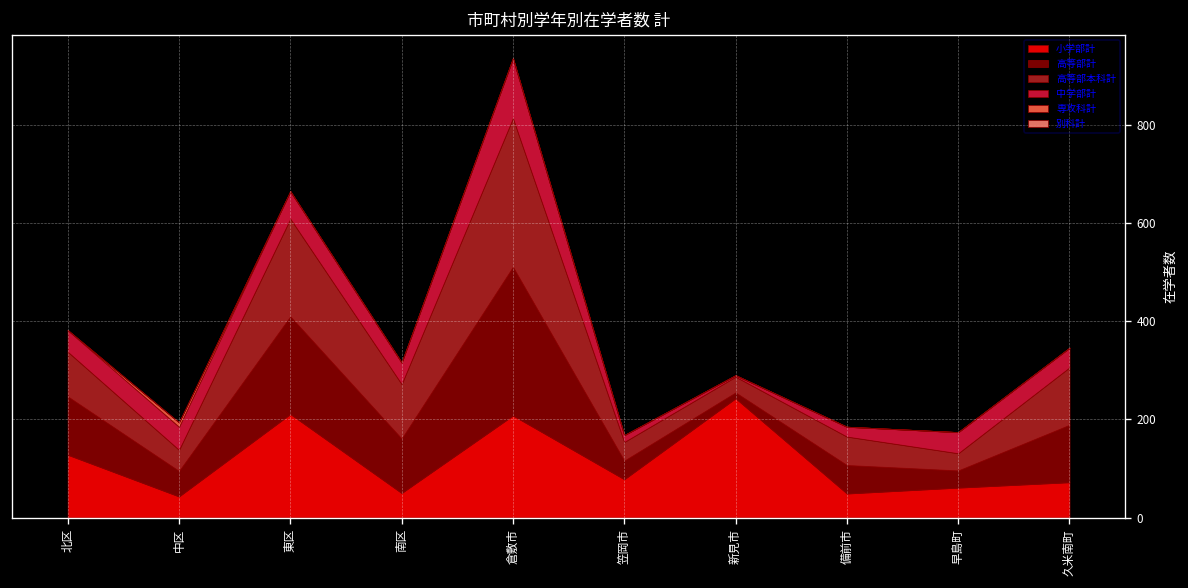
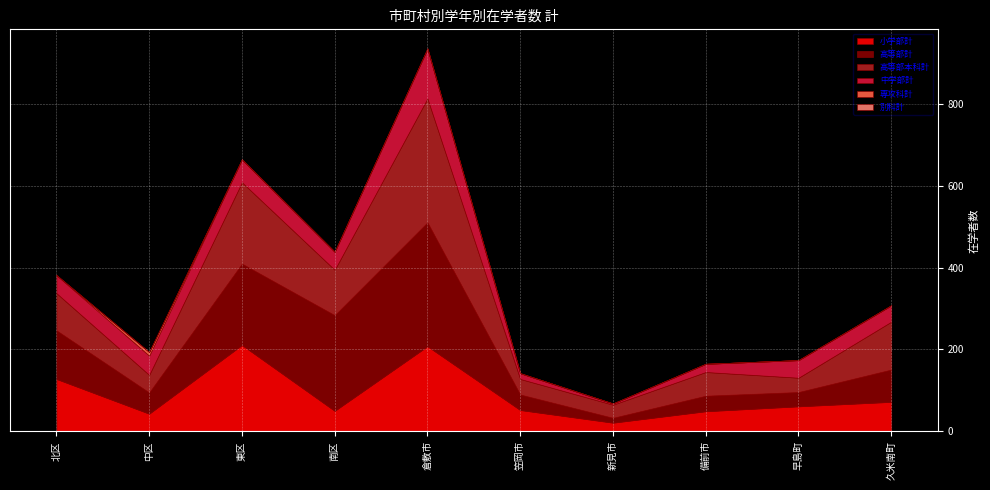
  {
    "小学部計": {
      "北区": 130,
      "中区": 40,
      "東区": 210,
      "南区": 50,
      "倉敷市": 210,
-     "笠岡市": 80,
-     "新見市": 240,
+     "笠岡市": 50,
+     "新見市": 20,
      "備前市": 50,
      "早島町": 60,
      "久米南町": 70
    },
    "高等部計": {
      "北区": 120,
      "中区": 50,
      "東区": 200,
-     "南区": 110,
+     "南区": 230,
      "倉敷市": 300,
      "笠岡市": 40,
      "新見市": 10,
-     "備前市": 60,
+     "備前市": 40,
      "早島町": 40,
-     "久米南町": 120
+     "久米南町": 80
    }
  }
